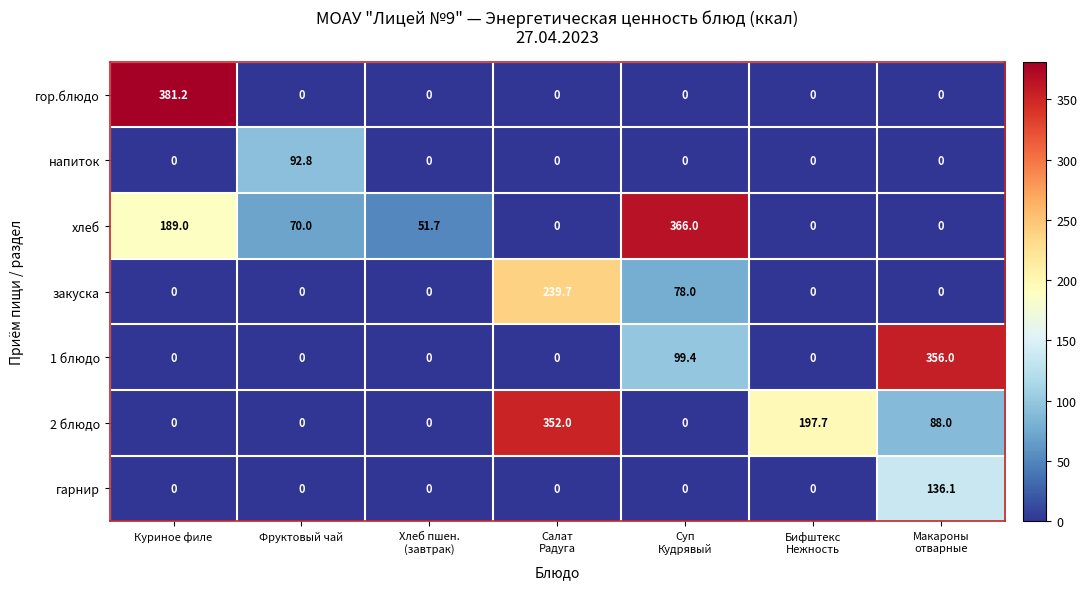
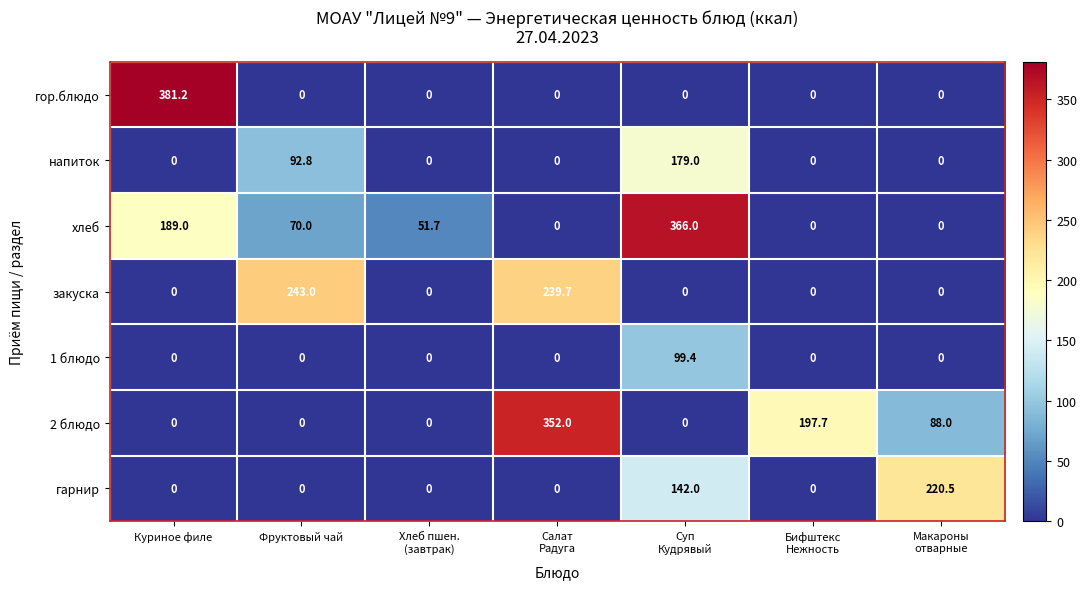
  {
    "гор.блюдо": {
      "Куриное филе": 381.2,
      "Фруктовый чай": 0,
      "Хлеб пшен. (завтрак)": 0,
      "Салат Радуга": 0,
      "Суп Кудрявый": 0,
      "Бифштекс Нежность": 0,
      "Макароны отварные": 0
    },
    "напиток": {
      "Куриное филе": 0,
      "Фруктовый чай": 92.8,
      "Хлеб пшен. (завтрак)": 0,
      "Салат Радуга": 0,
-     "Суп Кудрявый": 0,
+     "Суп Кудрявый": 179.0,
      "Бифштекс Нежность": 0,
      "Макароны отварные": 0
    },
    "хлеб": {
      "Куриное филе": 189.0,
      "Фруктовый чай": 70.0,
      "Хлеб пшен. (завтрак)": 51.7,
      "Салат Радуга": 0,
      "Суп Кудрявый": 366.0,
      "Бифштекс Нежность": 0,
      "Макароны отварные": 0
    },
    "закуска": {
      "Куриное филе": 0,
-     "Фруктовый чай": 0,
+     "Фруктовый чай": 243.0,
      "Хлеб пшен. (завтрак)": 0,
      "Салат Радуга": 239.7,
-     "Суп Кудрявый": 78.0,
+     "Суп Кудрявый": 0,
      "Бифштекс Нежность": 0,
      "Макароны отварные": 0
    },
    "1 блюдо": {
      "Куриное филе": 0,
      "Фруктовый чай": 0,
      "Хлеб пшен. (завтрак)": 0,
      "Салат Радуга": 0,
      "Суп Кудрявый": 99.4,
      "Бифштекс Нежность": 0,
-     "Макароны отварные": 356.0
+     "Макароны отварные": 0
    },
    "2 блюдо": {
      "Куриное филе": 0,
      "Фруктовый чай": 0,
      "Хлеб пшен. (завтрак)": 0,
      "Салат Радуга": 352.0,
      "Суп Кудрявый": 0,
      "Бифштекс Нежность": 197.7,
      "Макароны отварные": 88.0
    },
    "гарнир": {
      "Куриное филе": 0,
      "Фруктовый чай": 0,
      "Хлеб пшен. (завтрак)": 0,
      "Салат Радуга": 0,
-     "Суп Кудрявый": 0,
+     "Суп Кудрявый": 142.0,
      "Бифштекс Нежность": 0,
-     "Макароны отварные": 136.1
+     "Макароны отварные": 220.5
    }
  }
